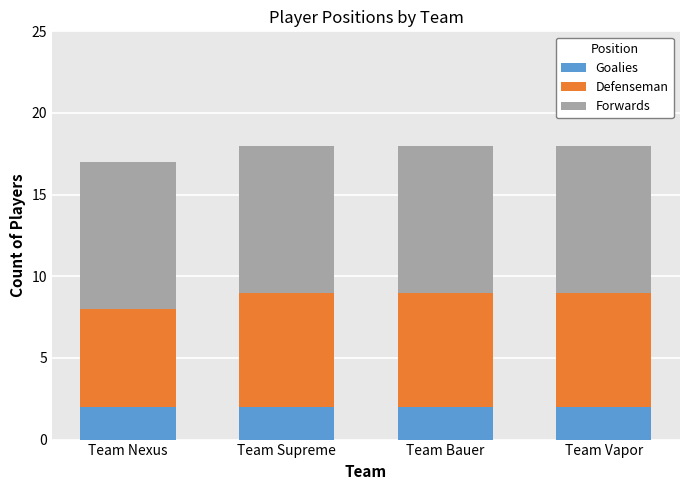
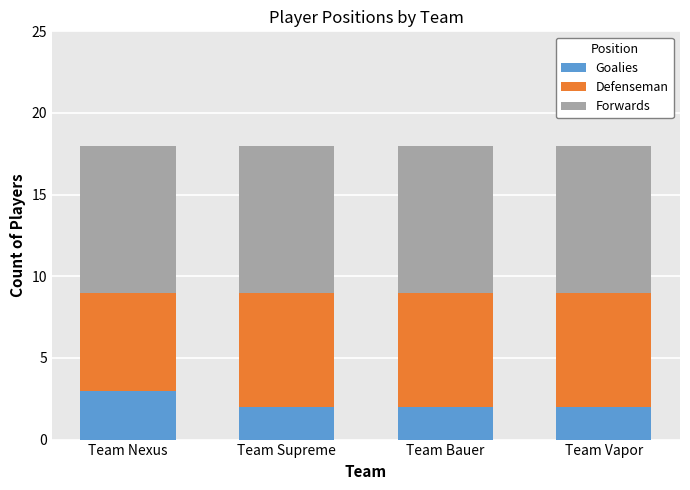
  {
    "Goalies": {
-     "Team Nexus": 2,
+     "Team Nexus": 3,
      "Team Supreme": 2,
      "Team Bauer": 2,
      "Team Vapor": 2
    },
    "Forwards": {
      "Team Nexus": 9,
      "Team Supreme": 9,
      "Team Bauer": 9,
      "Team Vapor": 9
    }
  }
